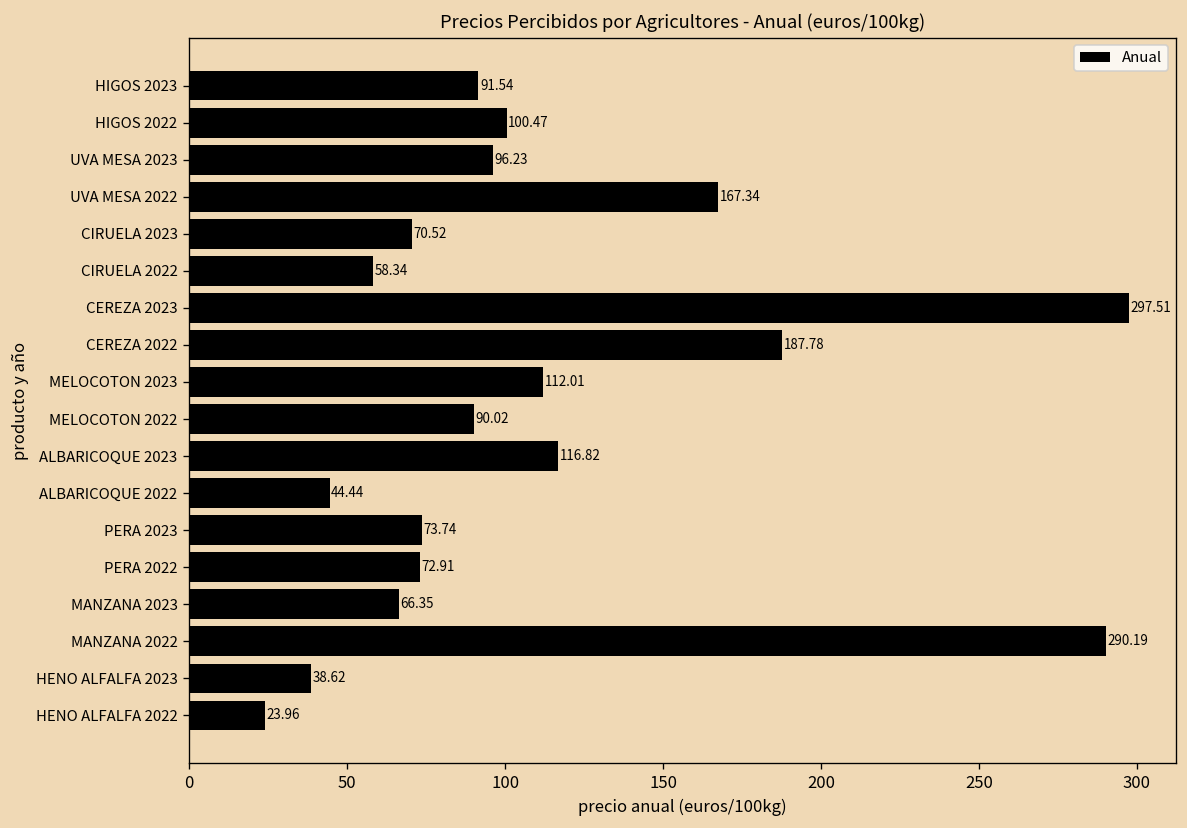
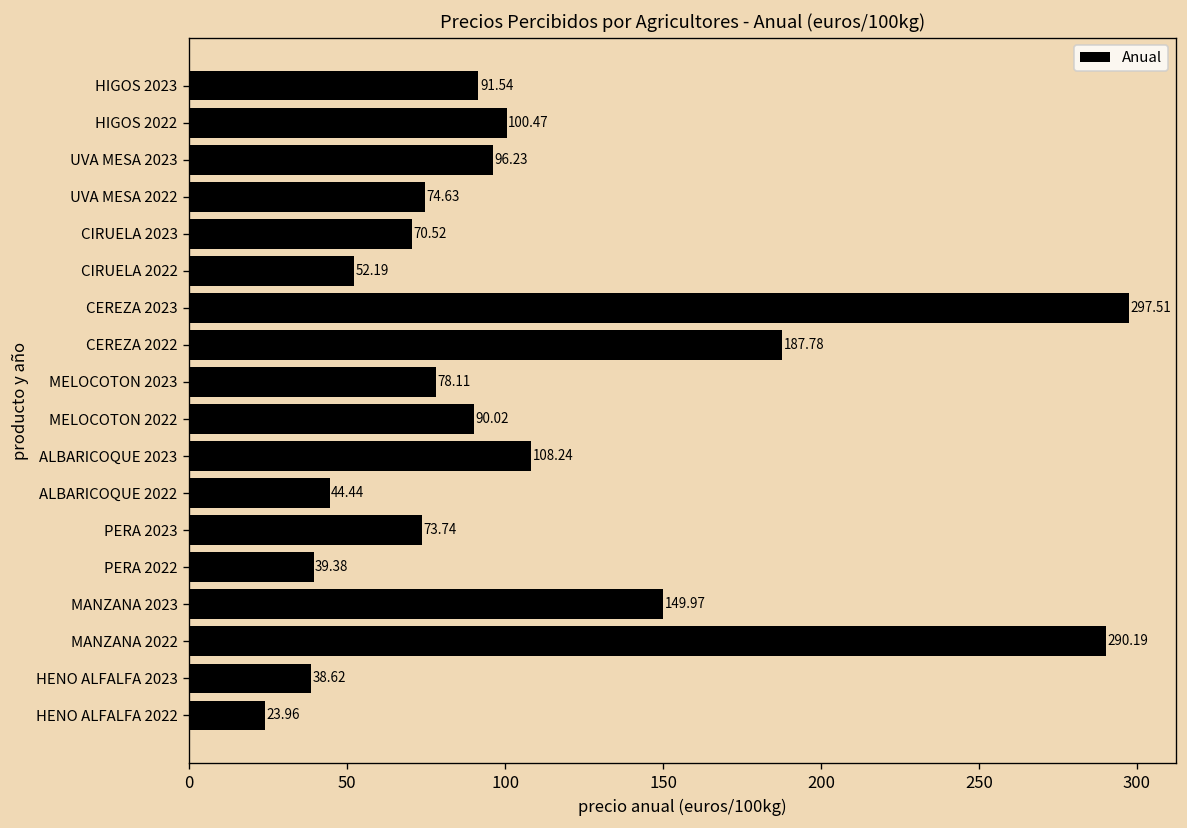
  {
    "HIGOS 2023": 91.54,
    "HIGOS 2022": 100.47,
    "UVA MESA 2023": 96.23,
-   "UVA MESA 2022": 167.34,
+   "UVA MESA 2022": 74.63,
    "CIRUELA 2023": 70.52,
-   "CIRUELA 2022": 58.34,
+   "CIRUELA 2022": 52.19,
    "CEREZA 2023": 297.51,
    "CEREZA 2022": 187.78,
-   "MELOCOTON 2023": 112.01,
+   "MELOCOTON 2023": 78.11,
    "MELOCOTON 2022": 90.02,
-   "ALBARICOQUE 2023": 116.82,
+   "ALBARICOQUE 2023": 108.24,
    "ALBARICOQUE 2022": 44.44,
    "PERA 2023": 73.74,
-   "PERA 2022": 72.91,
-   "MANZANA 2023": 66.35,
+   "PERA 2022": 39.38,
+   "MANZANA 2023": 149.97,
    "MANZANA 2022": 290.19,
    "HENO ALFALFA 2023": 38.62,
    "HENO ALFALFA 2022": 23.96
  }
